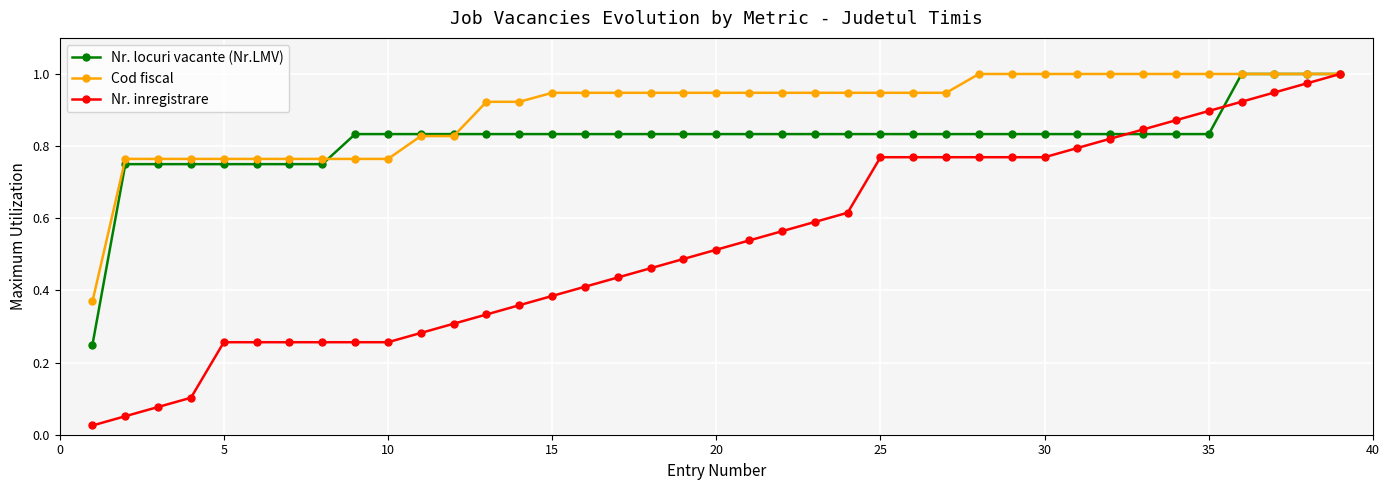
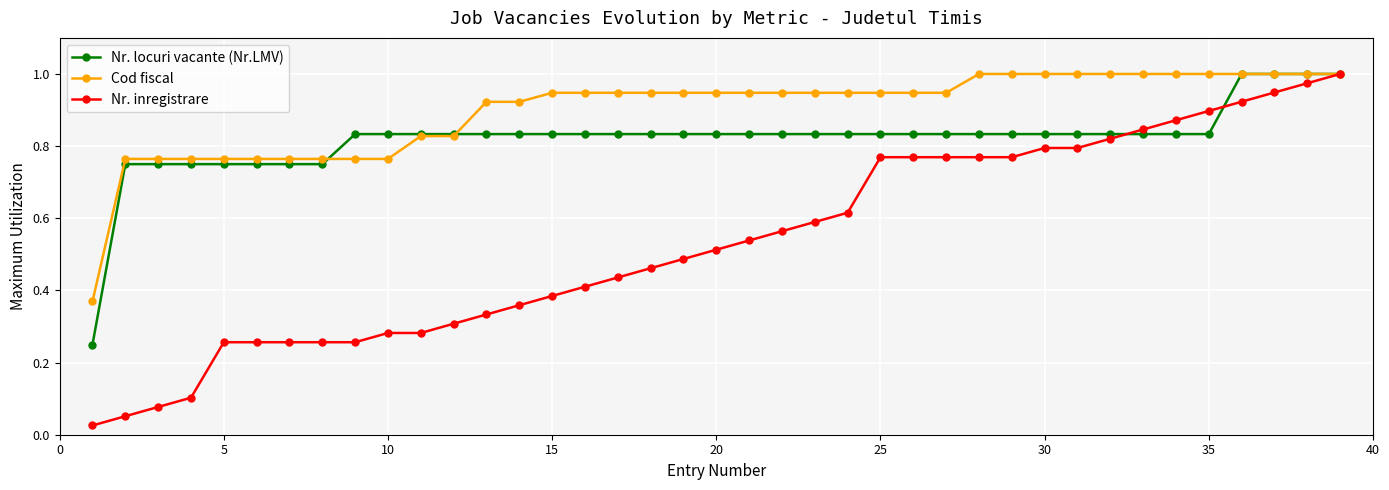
  {
    "Nr. locuri vacante (Nr.LMV)": {
      "5": 0.75,
      "10": 0.83,
      "15": 0.83,
      "20": 0.83,
      "25": 0.83,
      "30": 0.83,
      "35": 0.83
    },
    "Cod fiscal": {
      "5": 0.76,
      "10": 0.76,
      "15": 0.95,
      "20": 0.95,
      "25": 0.95,
      "30": 1.00,
      "35": 1.00
    },
    "Nr. inregistrare": {
      "5": 0.26,
-     "10": 0.26,
+     "10": 0.28,
      "15": 0.38,
      "20": 0.51,
      "25": 0.77,
-     "30": 0.77,
+     "30": 0.79,
      "35": 0.90
    }
  }
